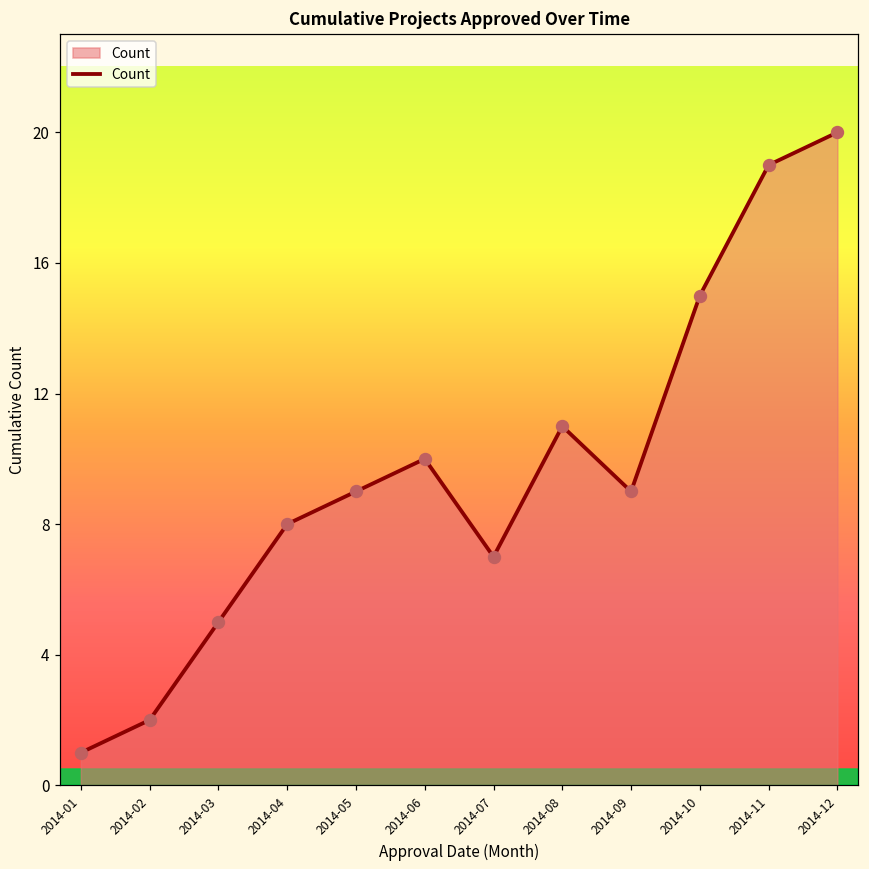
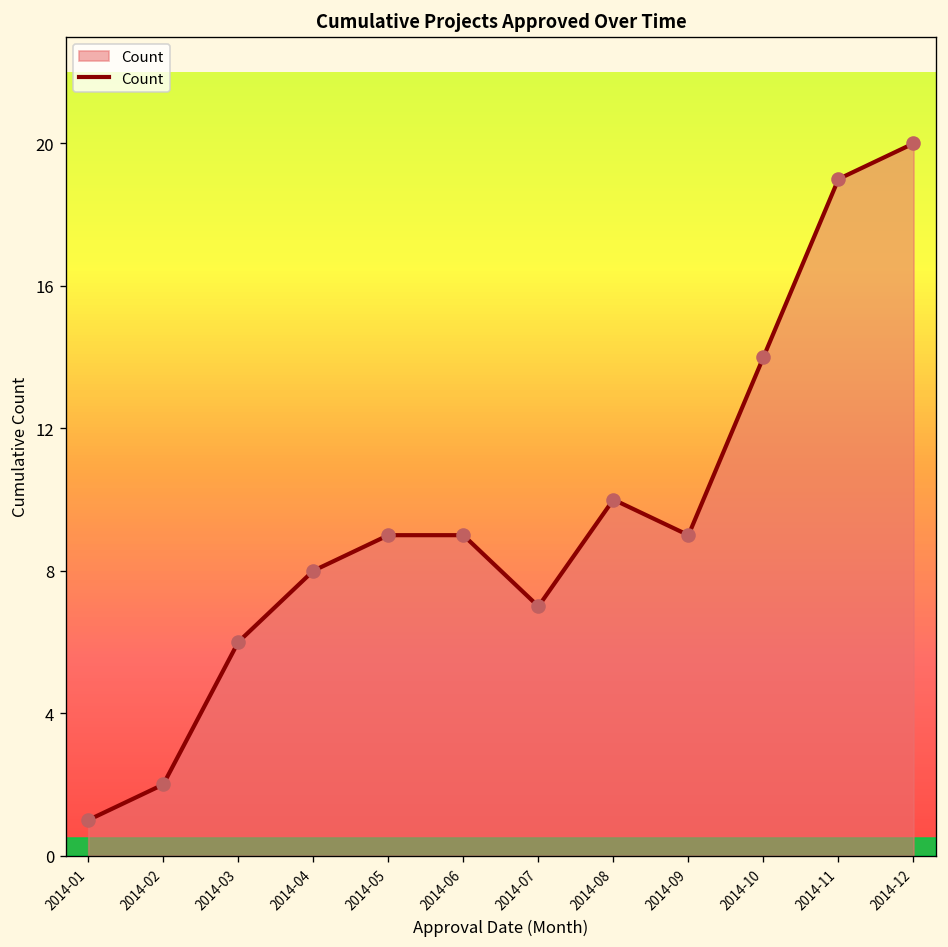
  {
    "2014-01": 1,
    "2014-02": 2,
-   "2014-03": 5,
+   "2014-03": 6,
    "2014-04": 8,
    "2014-05": 9,
-   "2014-06": 10,
+   "2014-06": 9,
    "2014-07": 7,
-   "2014-08": 11,
+   "2014-08": 10,
    "2014-09": 9,
-   "2014-10": 15,
+   "2014-10": 14,
    "2014-11": 19,
    "2014-12": 20
  }
